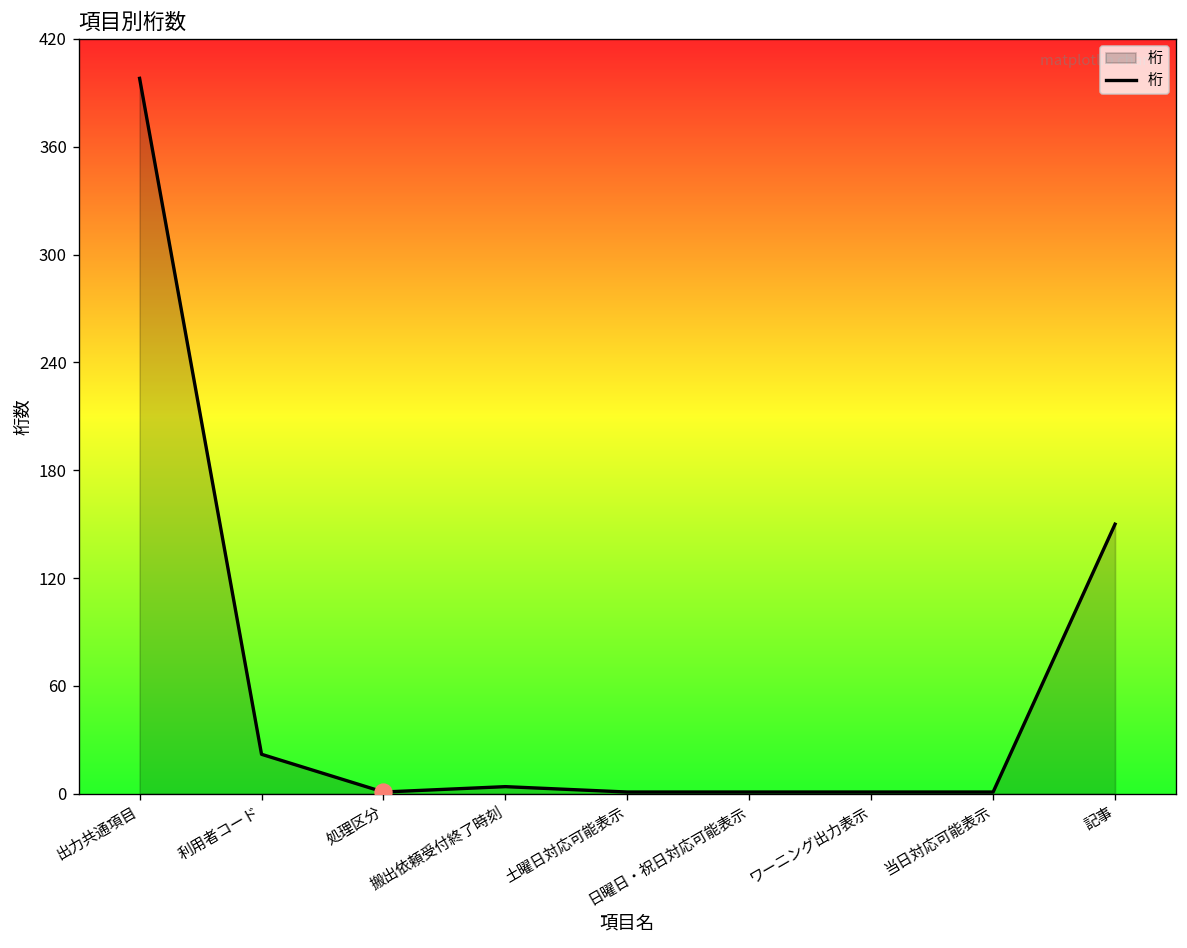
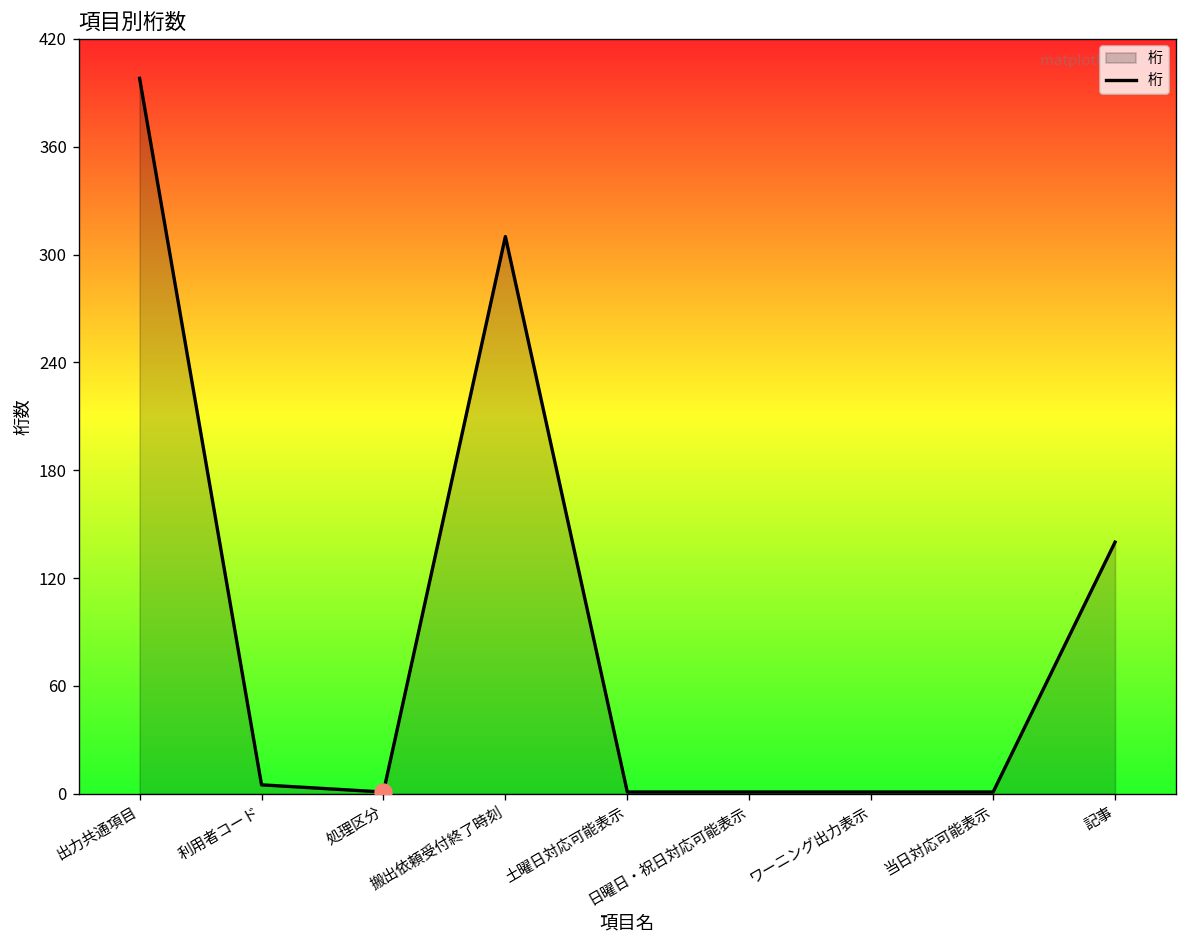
  {
    "桁": {
      "出力共通項目": 398,
-     "利用者コード": 22,
-     "搬出依頼受付終了時刻": 4,
+     "利用者コード": 5,
+     "搬出依頼受付終了時刻": 310,
      "土曜日対応可能表示": 1,
      "日曜日・祝日対応可能表示": 1,
      "ワーニング出力表示": 1,
      "当日対応可能表示": 1,
-     "記事": 150
+     "記事": 140
    }
  }
